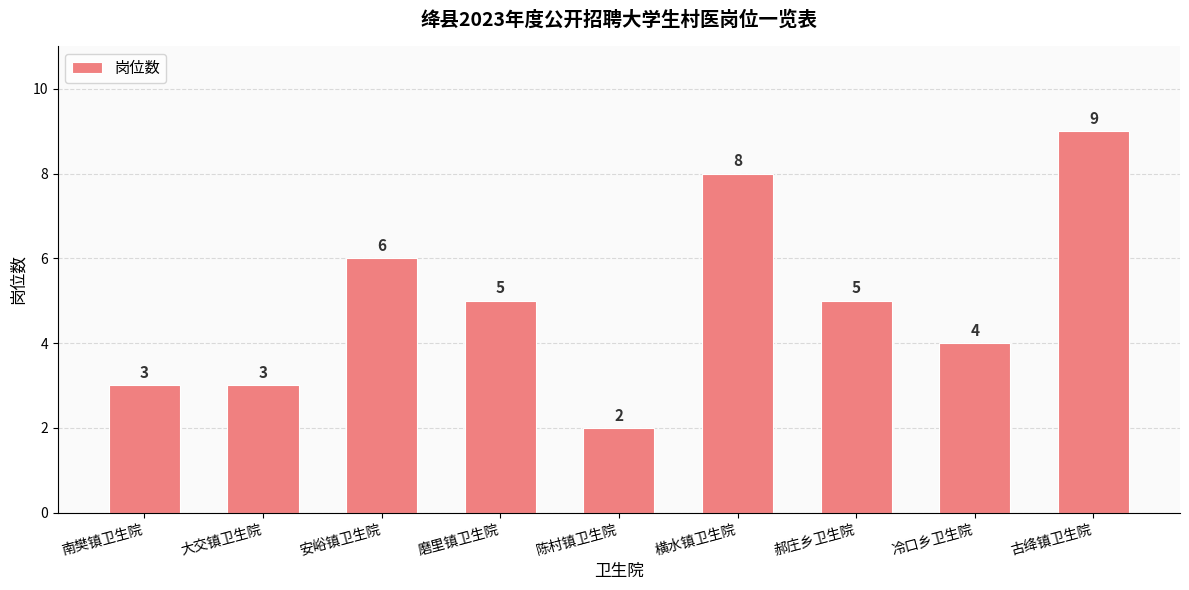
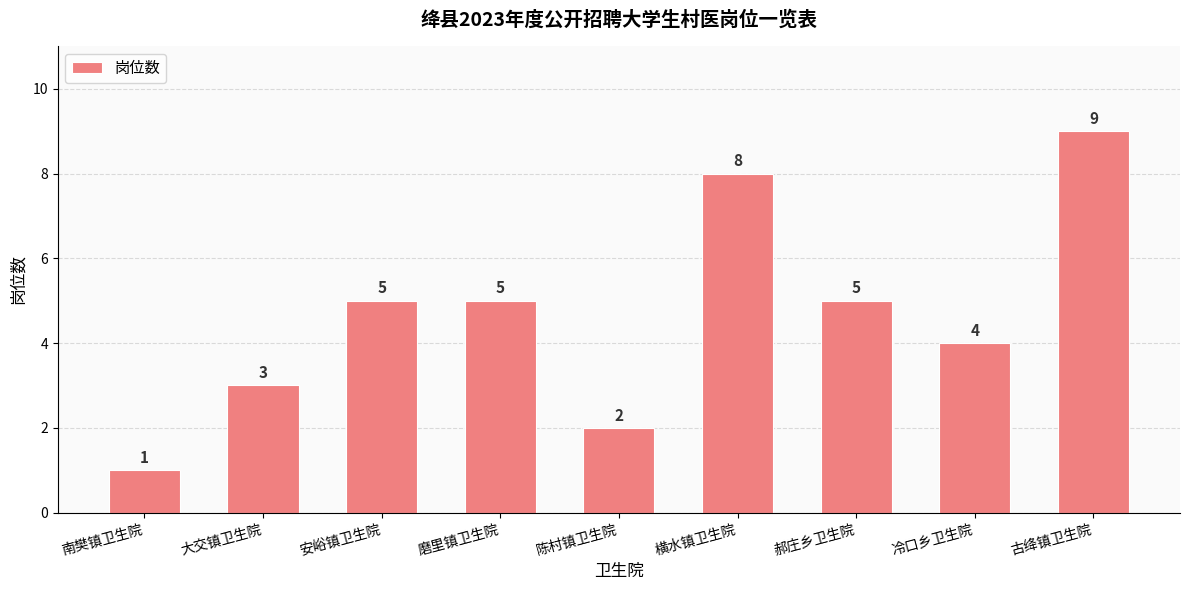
  {
-   "南樊镇卫生院": 3,
+   "南樊镇卫生院": 1,
    "大交镇卫生院": 3,
-   "安峪镇卫生院": 6,
+   "安峪镇卫生院": 5,
    "磨里镇卫生院": 5,
    "陈村镇卫生院": 2,
    "横水镇卫生院": 8,
    "郝庄乡卫生院": 5,
    "冷口乡卫生院": 4,
    "古绛镇卫生院": 9
  }
